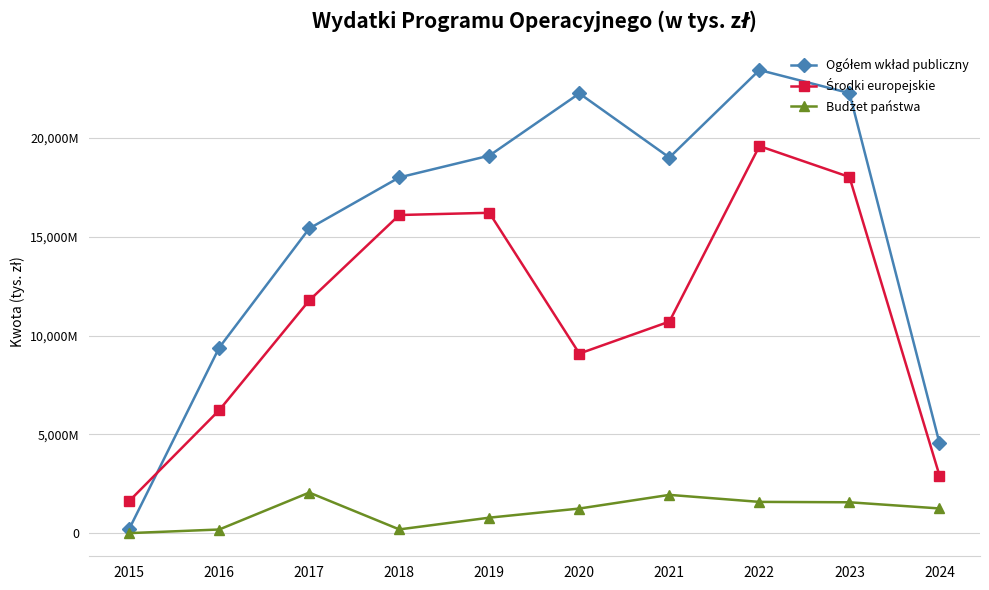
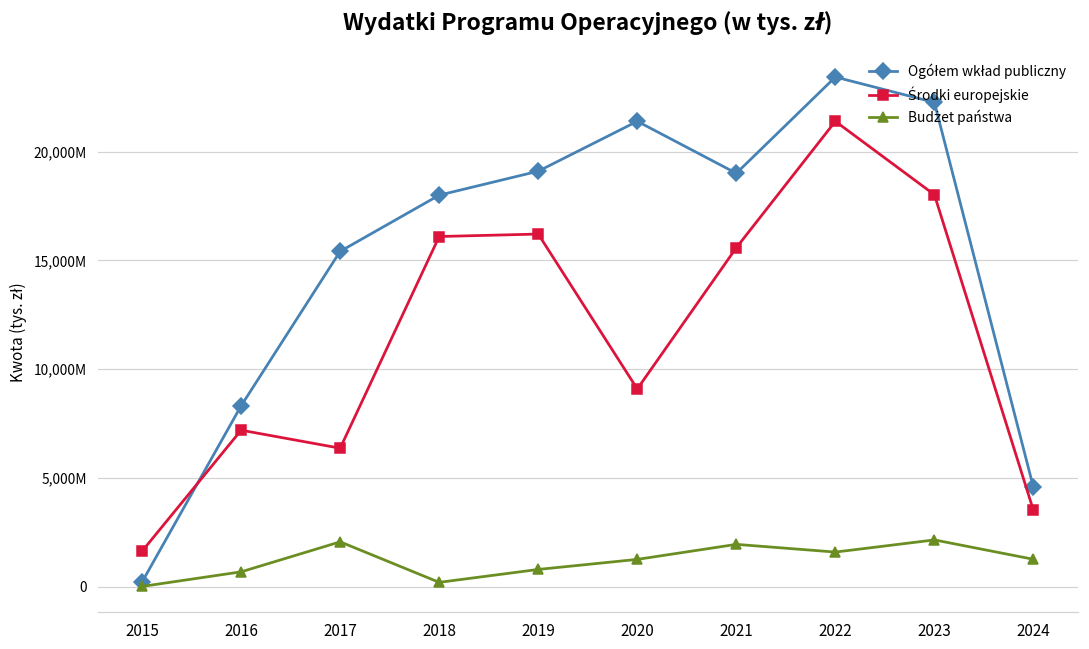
  {
    "Ogółem wkład publiczny": {
      "2015": "200,000,000",
-     "2016": "9,400,000,000",
+     "2016": "8,300,000,000",
      "2017": "15,400,000,000",
      "2018": "18,000,000,000",
      "2019": "19,100,000,000",
-     "2020": "22,200,000,000",
+     "2020": "21,400,000,000",
      "2021": "19,000,000,000",
      "2022": "23,400,000,000",
      "2023": "22,300,000,000",
      "2024": "4,600,000,000"
    },
    "Środki europejskie": {
      "2015": "1,600,000,000",
-     "2016": "6,200,000,000",
-     "2017": "11,800,000,000",
+     "2016": "7,200,000,000",
+     "2017": "6,400,000,000",
      "2018": "16,100,000,000",
      "2019": "16,200,000,000",
      "2020": "9,100,000,000",
-     "2021": "10,700,000,000",
-     "2022": "19,600,000,000",
+     "2021": "15,600,000,000",
+     "2022": "21,400,000,000",
      "2023": "18,000,000,000",
-     "2024": "2,900,000,000"
+     "2024": "3,500,000,000"
    },
    "Budżet państwa": {
      "2015": "0",
-     "2016": "200,000,000",
+     "2016": "700,000,000",
      "2017": "2,100,000,000",
      "2018": "200,000,000",
      "2019": "800,000,000",
      "2020": "1,200,000,000",
      "2021": "1,900,000,000",
      "2022": "1,600,000,000",
-     "2023": "1,600,000,000",
+     "2023": "2,100,000,000",
      "2024": "1,300,000,000"
    }
  }
